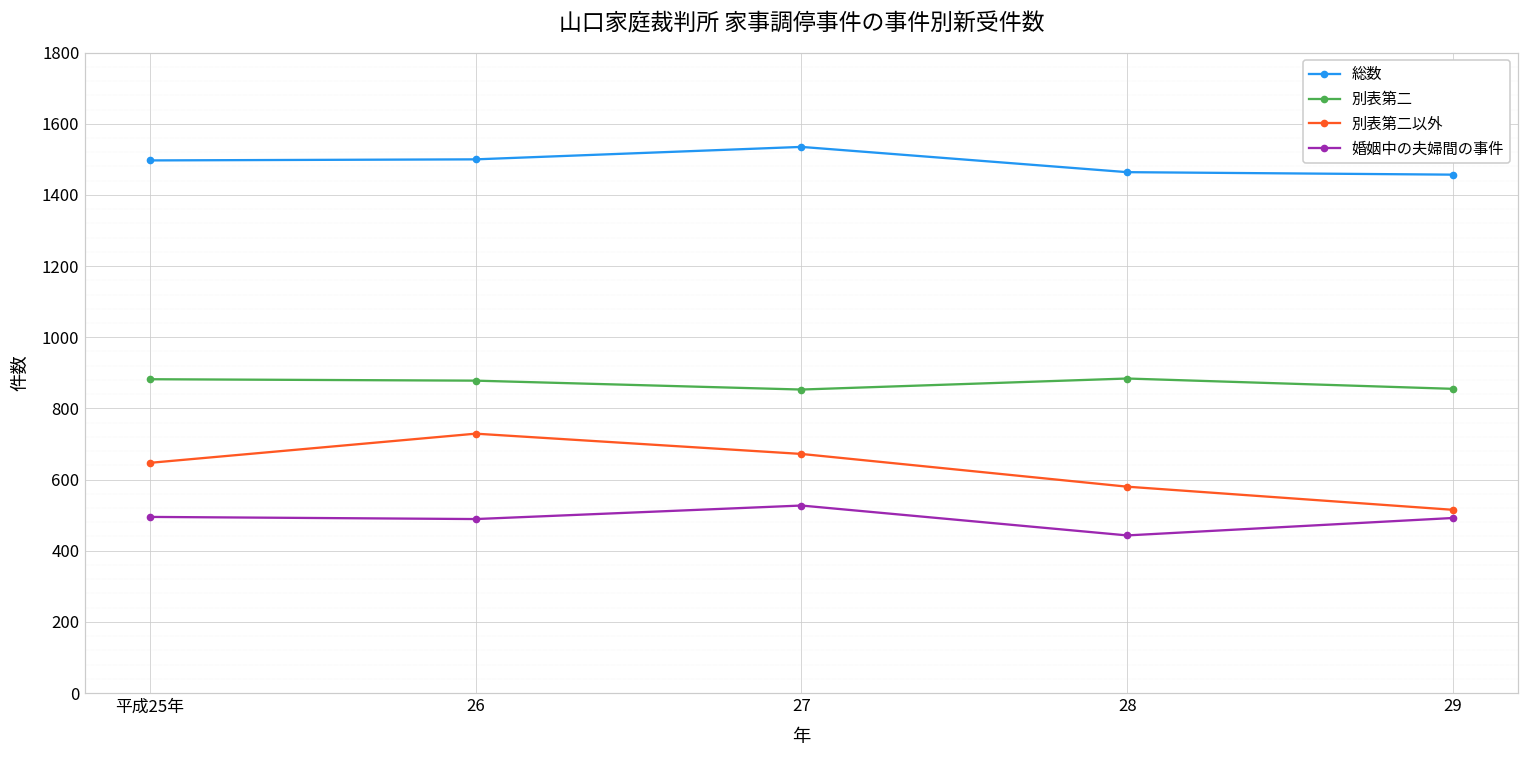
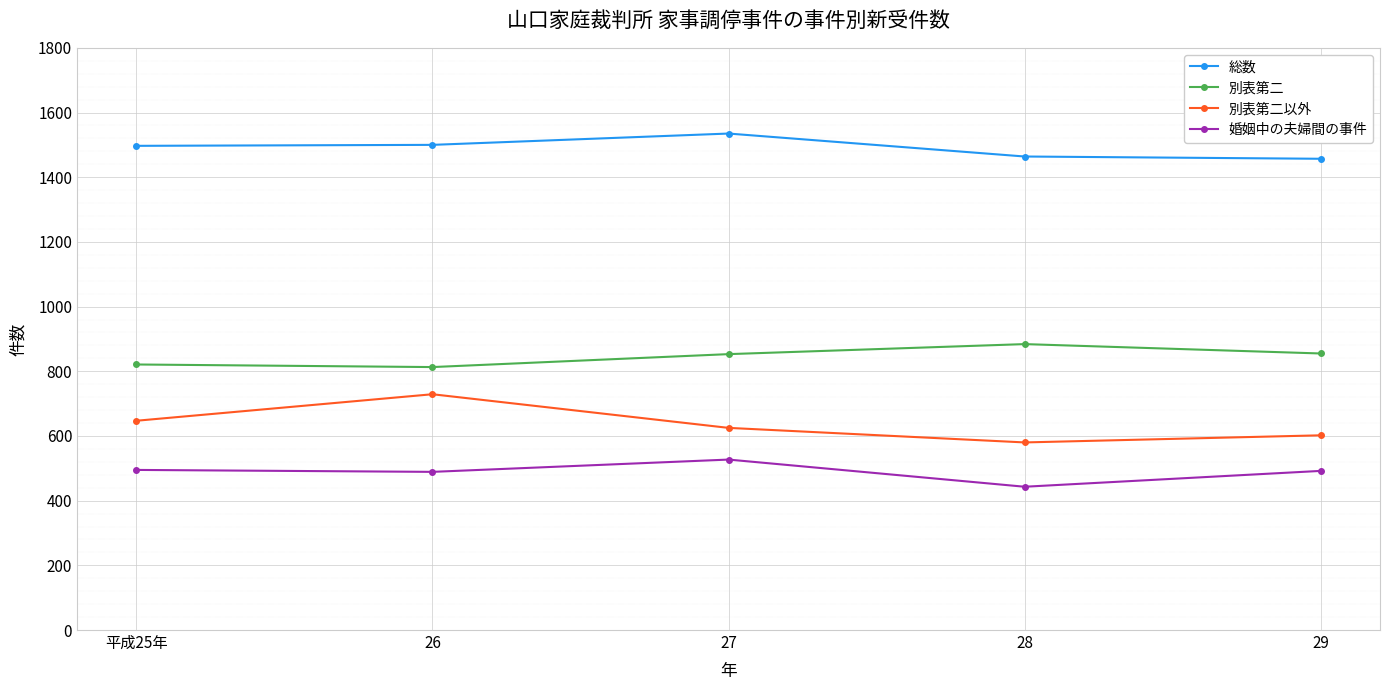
  {
    "総数": {
      "平成25年": 1500,
      "26": 1500,
      "27": 1540,
      "28": 1460,
      "29": 1460
    },
    "別表第二": {
-     "平成25年": 880,
-     "26": 880,
+     "平成25年": 820,
+     "26": 810,
      "27": 850,
      "28": 880,
      "29": 860
    },
    "別表第二以外": {
      "平成25年": 650,
      "26": 730,
-     "27": 670,
+     "27": 630,
      "28": 580,
-     "29": 520
+     "29": 600
    },
    "婚姻中の夫婦間の事件": {
      "平成25年": 500,
      "26": 490,
      "27": 530,
      "28": 440,
      "29": 490
    }
  }
